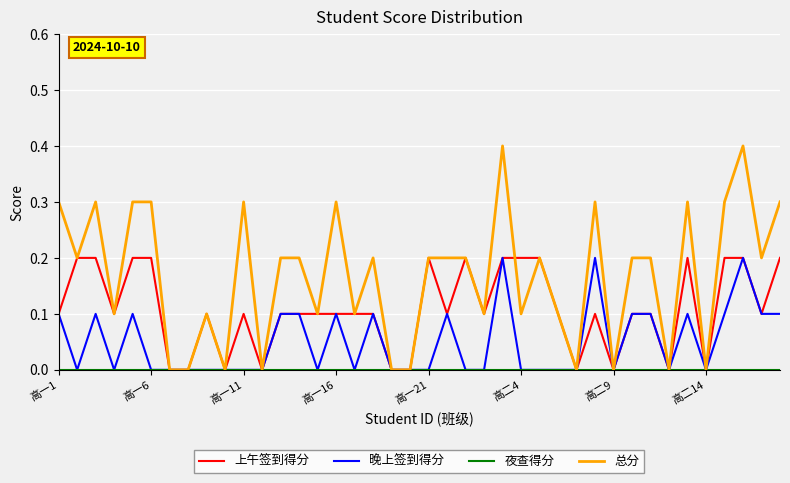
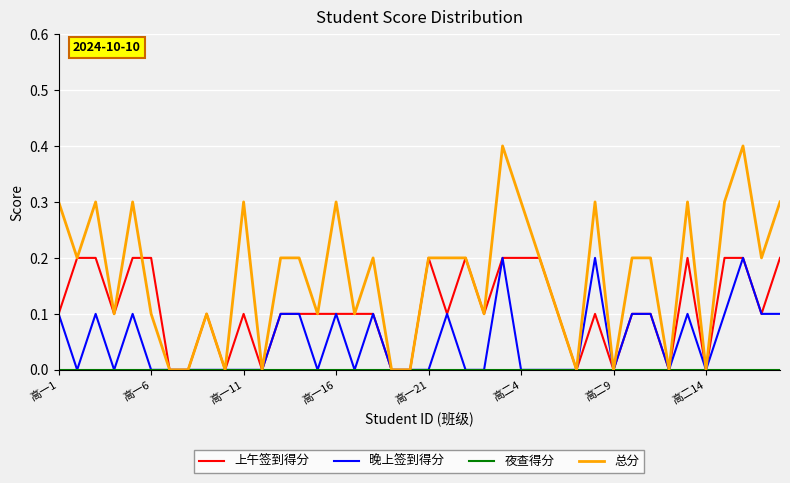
  {
    "上午签到得分": {
      "高一6": 0.2,
      "高一11": 0.1,
      "高二4": 0.2
    },
    "夜查得分": {
      "高一1": 0.0,
      "高一16": 0.0
    },
    "总分": {
      "高一1": 0.3,
-     "高一6": 0.3,
+     "高一6": 0.1,
      "高一11": 0.3,
      "高一16": 0.3,
-     "高二4": 0.1
+     "高二4": 0.3
    }
  }
